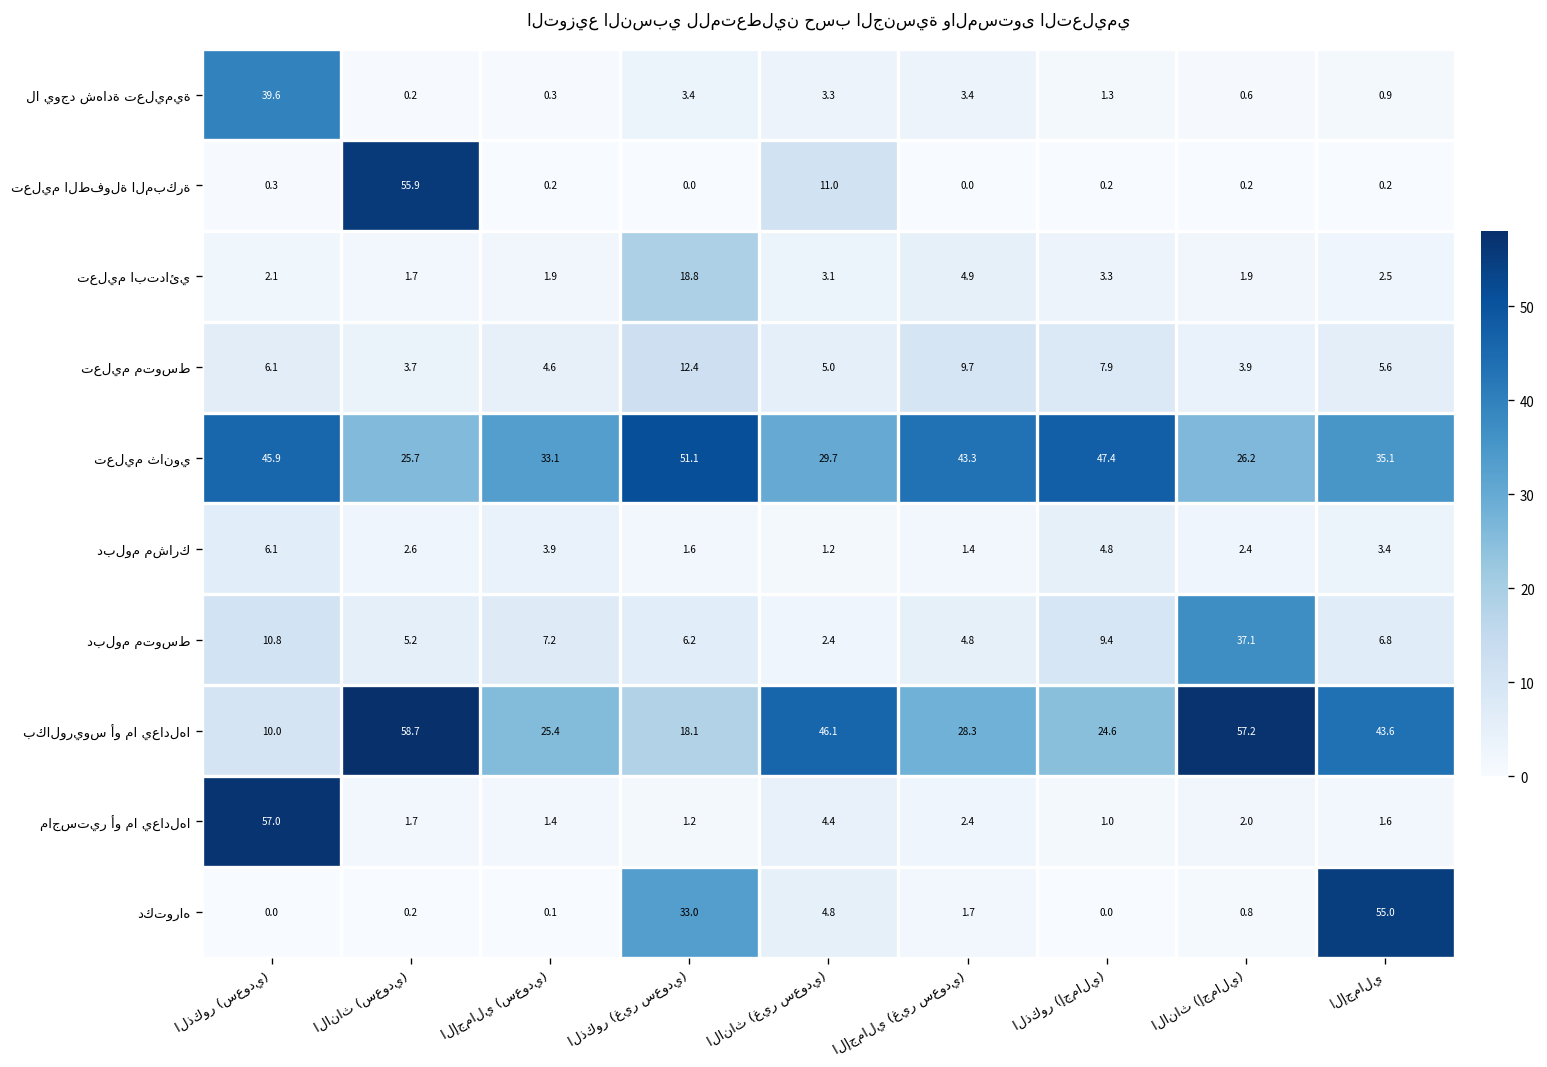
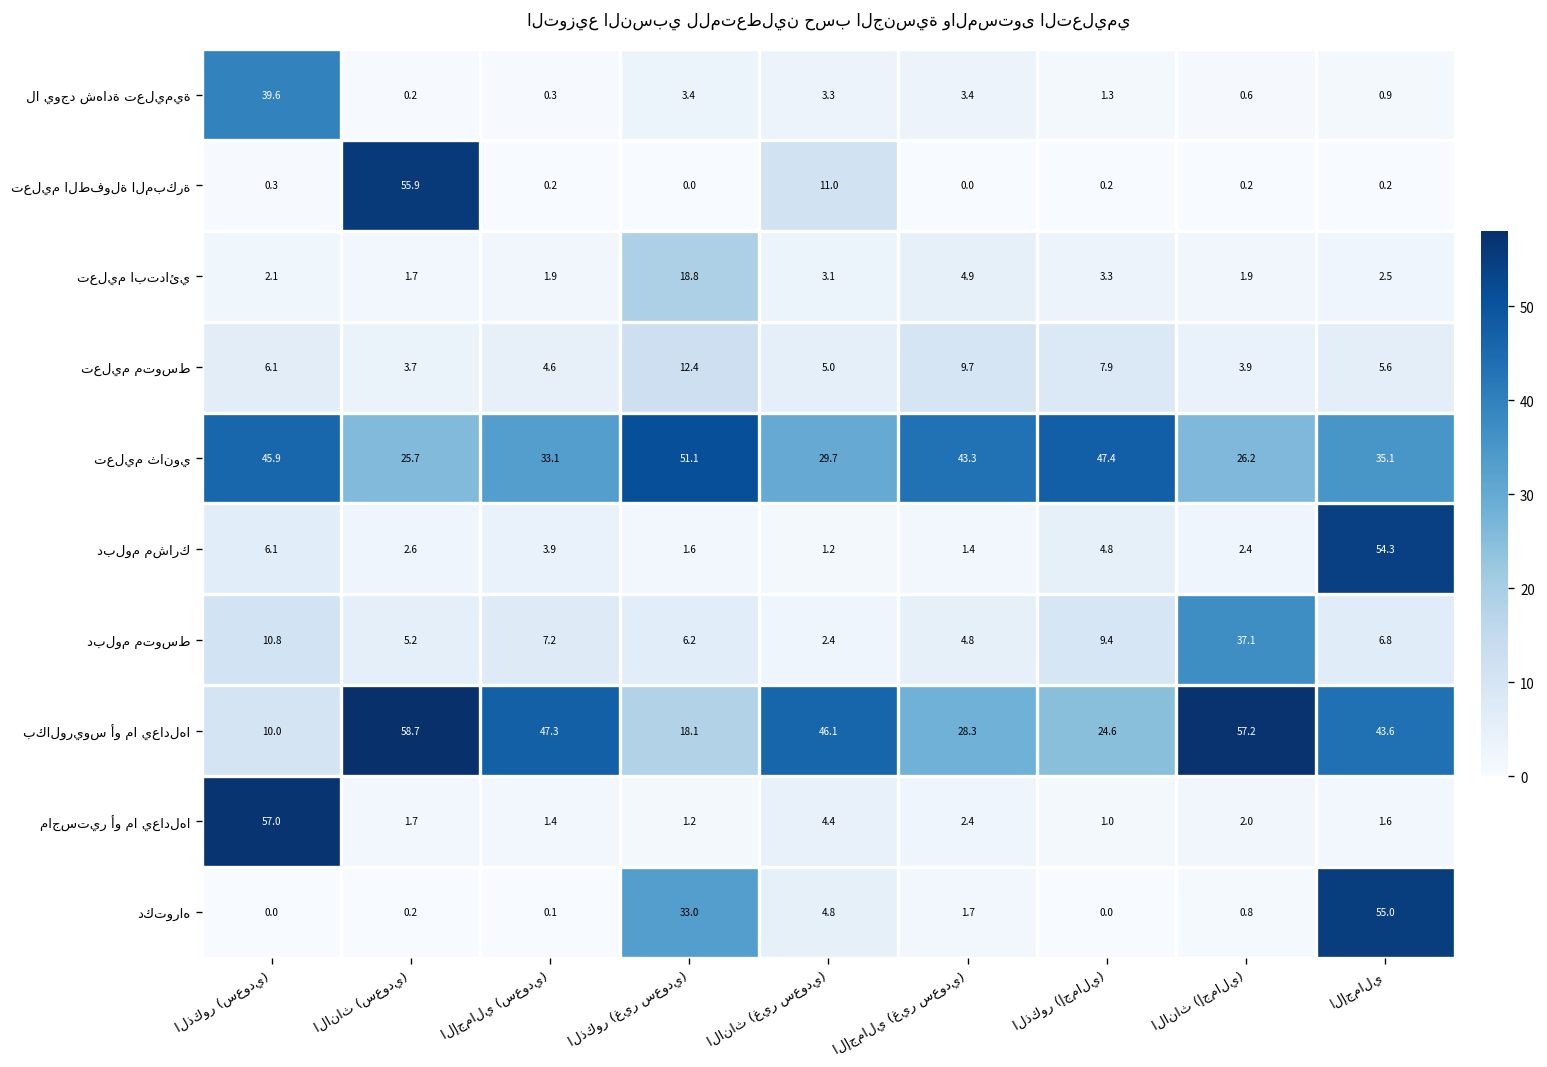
  {
    "لا يوجد شهادة تعليمية": {
      "الذكور (سعودي)": 39.6,
      "الاناث (سعودي)": 0.2,
      "الإجمالي (سعودي)": 0.3,
      "الذكور (غير سعودي)": 3.4,
      "الاناث (غير سعودي)": 3.3,
      "الإجمالي (غير سعودي)": 3.4,
      "الذكور (إجمالي)": 1.3,
      "الاناث (إجمالي)": 0.6,
      "الإجمالي": 0.9
    },
    "تعليم الطفولة المبكرة": {
      "الذكور (سعودي)": 0.3,
      "الاناث (سعودي)": 55.9,
      "الإجمالي (سعودي)": 0.2,
      "الذكور (غير سعودي)": 0.0,
      "الاناث (غير سعودي)": 11.0,
      "الإجمالي (غير سعودي)": 0.0,
      "الذكور (إجمالي)": 0.2,
      "الاناث (إجمالي)": 0.2,
      "الإجمالي": 0.2
    },
    "تعليم ابتدائي": {
      "الذكور (سعودي)": 2.1,
      "الاناث (سعودي)": 1.7,
      "الإجمالي (سعودي)": 1.9,
      "الذكور (غير سعودي)": 18.8,
      "الاناث (غير سعودي)": 3.1,
      "الإجمالي (غير سعودي)": 4.9,
      "الذكور (إجمالي)": 3.3,
      "الاناث (إجمالي)": 1.9,
      "الإجمالي": 2.5
    },
    "تعليم متوسط": {
      "الذكور (سعودي)": 6.1,
      "الاناث (سعودي)": 3.7,
      "الإجمالي (سعودي)": 4.6,
      "الذكور (غير سعودي)": 12.4,
      "الاناث (غير سعودي)": 5.0,
      "الإجمالي (غير سعودي)": 9.7,
      "الذكور (إجمالي)": 7.9,
      "الاناث (إجمالي)": 3.9,
      "الإجمالي": 5.6
    },
    "تعليم ثانوي": {
      "الذكور (سعودي)": 45.9,
      "الاناث (سعودي)": 25.7,
      "الإجمالي (سعودي)": 33.1,
      "الذكور (غير سعودي)": 51.1,
      "الاناث (غير سعودي)": 29.7,
      "الإجمالي (غير سعودي)": 43.3,
      "الذكور (إجمالي)": 47.4,
      "الاناث (إجمالي)": 26.2,
      "الإجمالي": 35.1
    },
    "دبلوم مشارك": {
      "الذكور (سعودي)": 6.1,
      "الاناث (سعودي)": 2.6,
      "الإجمالي (سعودي)": 3.9,
      "الذكور (غير سعودي)": 1.6,
      "الاناث (غير سعودي)": 1.2,
      "الإجمالي (غير سعودي)": 1.4,
      "الذكور (إجمالي)": 4.8,
      "الاناث (إجمالي)": 2.4,
-     "الإجمالي": 3.4
+     "الإجمالي": 54.3
    },
    "دبلوم متوسط": {
      "الذكور (سعودي)": 10.8,
      "الاناث (سعودي)": 5.2,
      "الإجمالي (سعودي)": 7.2,
      "الذكور (غير سعودي)": 6.2,
      "الاناث (غير سعودي)": 2.4,
      "الإجمالي (غير سعودي)": 4.8,
      "الذكور (إجمالي)": 9.4,
      "الاناث (إجمالي)": 37.1,
      "الإجمالي": 6.8
    },
    "بكالوريوس أو ما يعادلها": {
      "الذكور (سعودي)": 10.0,
      "الاناث (سعودي)": 58.7,
-     "الإجمالي (سعودي)": 25.4,
+     "الإجمالي (سعودي)": 47.3,
      "الذكور (غير سعودي)": 18.1,
      "الاناث (غير سعودي)": 46.1,
      "الإجمالي (غير سعودي)": 28.3,
      "الذكور (إجمالي)": 24.6,
      "الاناث (إجمالي)": 57.2,
      "الإجمالي": 43.6
    },
    "ماجستير أو ما يعادلها": {
      "الذكور (سعودي)": 57.0,
      "الاناث (سعودي)": 1.7,
      "الإجمالي (سعودي)": 1.4,
      "الذكور (غير سعودي)": 1.2,
      "الاناث (غير سعودي)": 4.4,
      "الإجمالي (غير سعودي)": 2.4,
      "الذكور (إجمالي)": 1.0,
      "الاناث (إجمالي)": 2.0,
      "الإجمالي": 1.6
    },
    "دكتوراه": {
      "الذكور (سعودي)": 0.0,
      "الاناث (سعودي)": 0.2,
      "الإجمالي (سعودي)": 0.1,
      "الذكور (غير سعودي)": 33.0,
      "الاناث (غير سعودي)": 4.8,
      "الإجمالي (غير سعودي)": 1.7,
      "الذكور (إجمالي)": 0.0,
      "الاناث (إجمالي)": 0.8,
      "الإجمالي": 55.0
    }
  }
